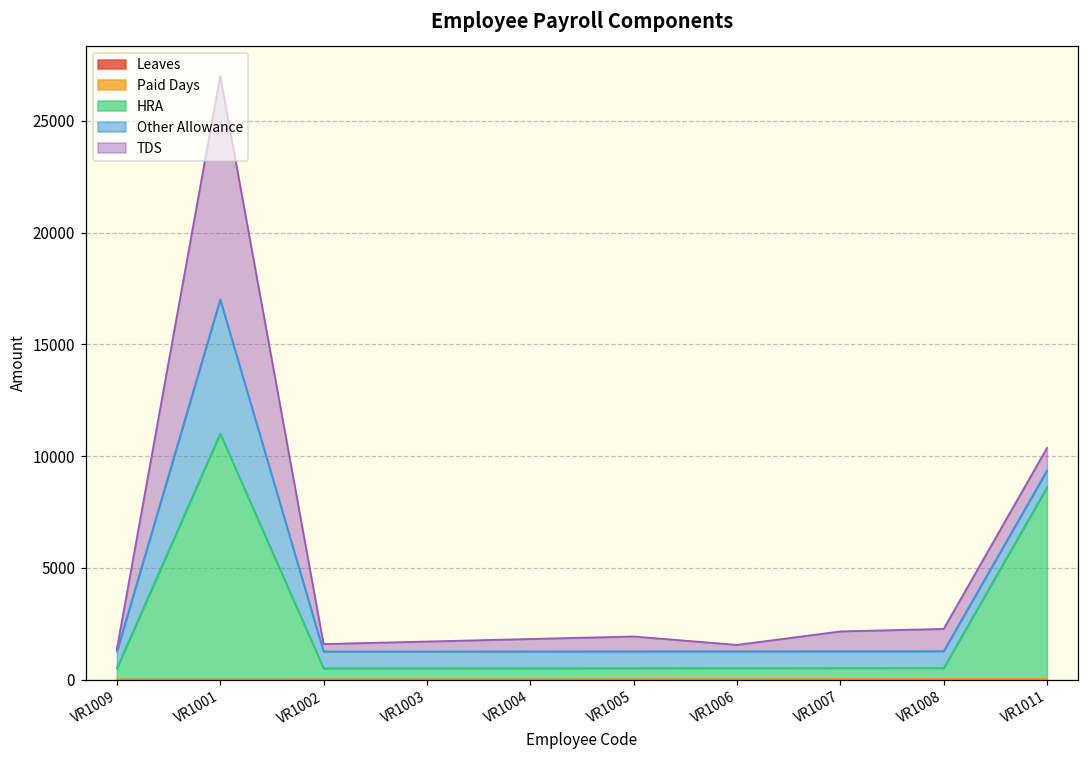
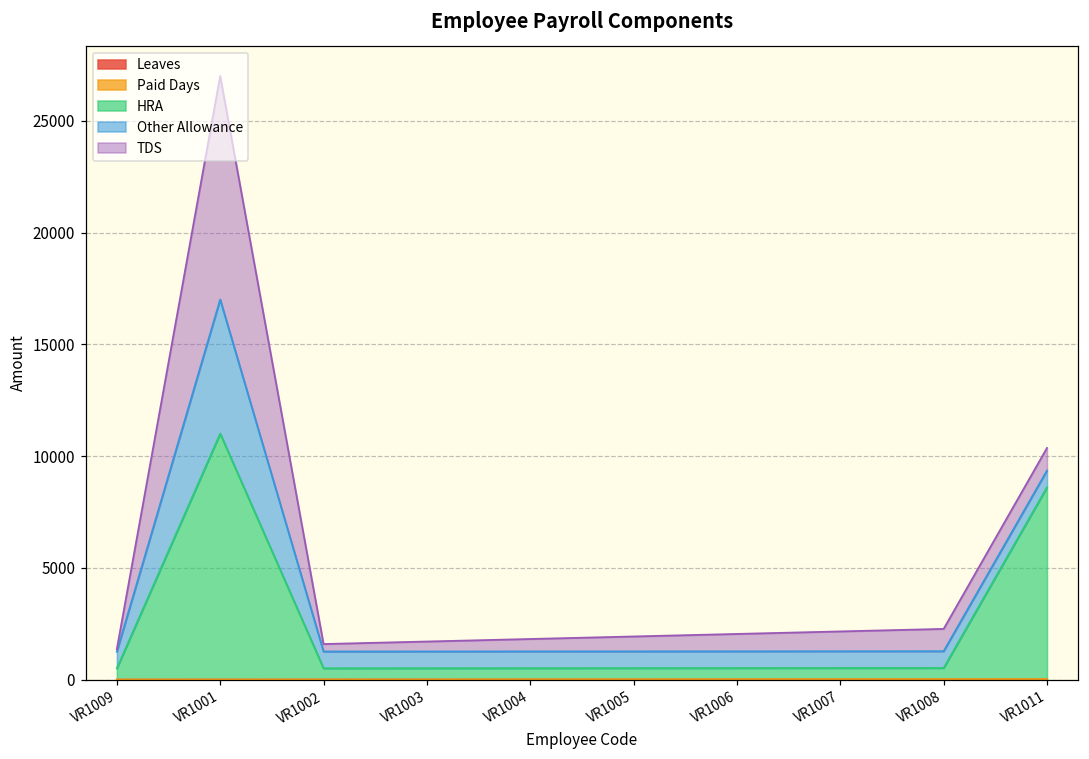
  {
    "HRA": {
      "VR1009": 500,
      "VR1001": 11000,
      "VR1002": 500,
      "VR1003": 500,
      "VR1004": 500,
      "VR1005": 500,
      "VR1006": 500,
      "VR1007": 500,
      "VR1008": 500,
      "VR1011": 8600
    },
    "Other Allowance": {
      "VR1001": 6000,
      "VR1002": 800,
      "VR1003": 800,
      "VR1004": 800,
      "VR1005": 800,
      "VR1006": 800,
      "VR1007": 800,
      "VR1008": 800,
      "VR1011": 800
    },
    "TDS": {
      "VR1002": 300,
      "VR1003": 400,
      "VR1004": 600,
      "VR1005": 700,
-     "VR1006": 300,
+     "VR1006": 800,
      "VR1007": 900,
      "VR1008": 1000,
      "VR1011": 1000
    }
  }
